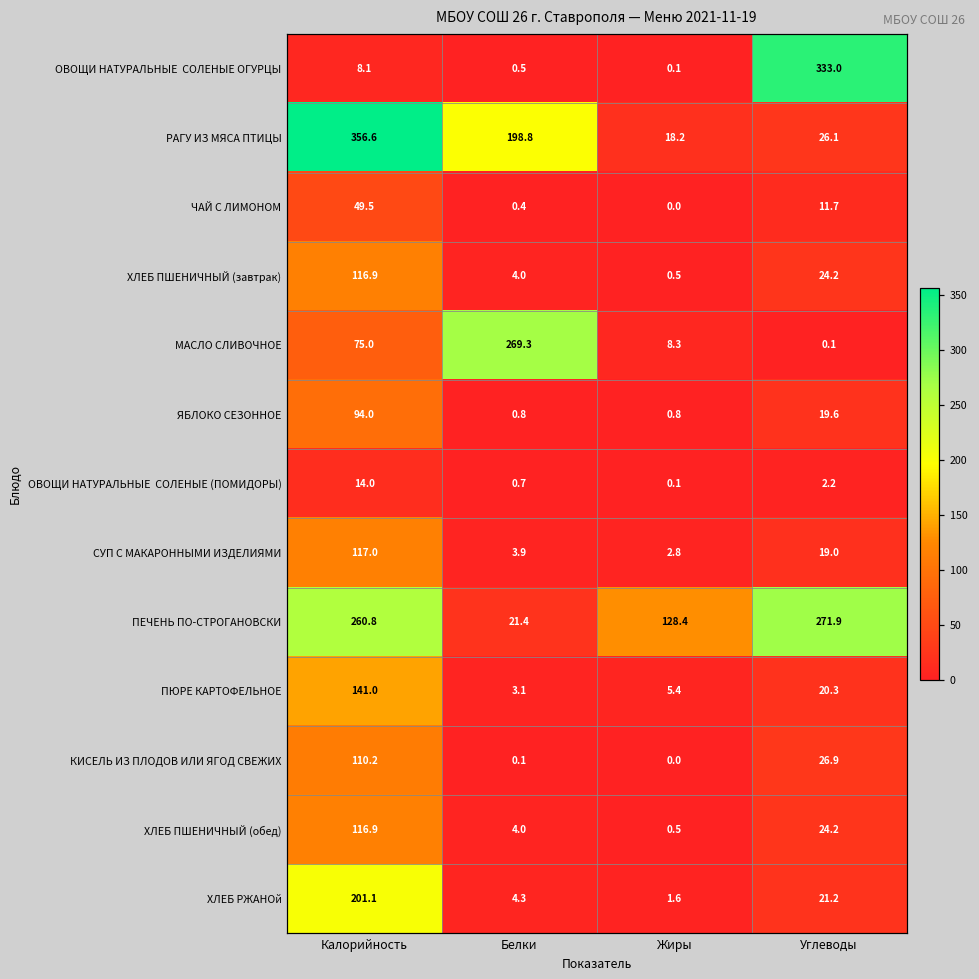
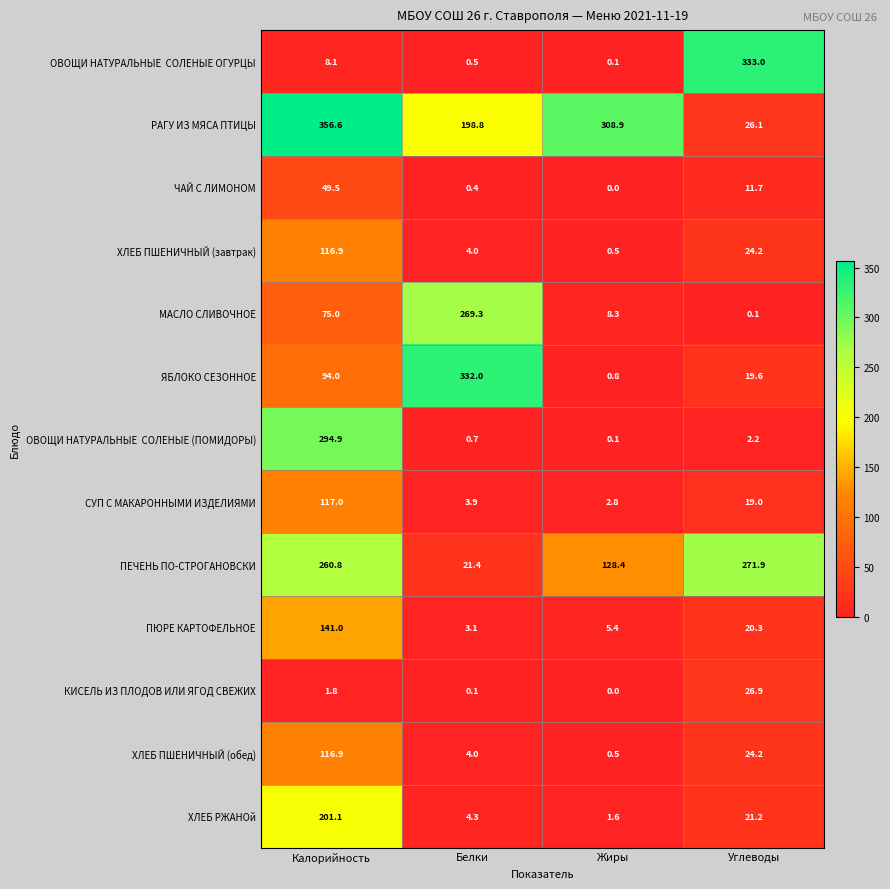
  {
    "ОВОЩИ НАТУРАЛЬНЫЕ СОЛЕНЫЕ ОГУРЦЫ": {
      "Калорийность": 8.1,
      "Белки": 0.5,
      "Жиры": 0.1,
      "Углеводы": 333.0
    },
    "РАГУ ИЗ МЯСА ПТИЦЫ": {
      "Калорийность": 356.6,
      "Белки": 198.8,
-     "Жиры": 18.2,
+     "Жиры": 308.9,
      "Углеводы": 26.1
    },
    "ЧАЙ С ЛИМОНОМ": {
      "Калорийность": 49.5,
      "Белки": 0.4,
      "Жиры": 0.0,
      "Углеводы": 11.7
    },
    "ХЛЕБ ПШЕНИЧНЫЙ (завтрак)": {
      "Калорийность": 116.9,
      "Белки": 4.0,
      "Жиры": 0.5,
      "Углеводы": 24.2
    },
    "МАСЛО СЛИВОЧНОЕ": {
      "Калорийность": 75.0,
      "Белки": 269.3,
      "Жиры": 8.3,
      "Углеводы": 0.1
    },
    "ЯБЛОКО СЕЗОННОЕ": {
      "Калорийность": 94.0,
-     "Белки": 0.8,
+     "Белки": 332.0,
      "Жиры": 0.8,
      "Углеводы": 19.6
    },
    "ОВОЩИ НАТУРАЛЬНЫЕ СОЛЕНЫЕ (ПОМИДОРЫ)": {
-     "Калорийность": 14.0,
+     "Калорийность": 294.9,
      "Белки": 0.7,
      "Жиры": 0.1,
      "Углеводы": 2.2
    },
    "СУП С МАКАРОННЫМИ ИЗДЕЛИЯМИ": {
      "Калорийность": 117.0,
      "Белки": 3.9,
      "Жиры": 2.8,
      "Углеводы": 19.0
    },
    "ПЕЧЕНЬ ПО-СТРОГАНОВСКИ": {
      "Калорийность": 260.8,
      "Белки": 21.4,
      "Жиры": 128.4,
      "Углеводы": 271.9
    },
    "ПЮРЕ КАРТОФЕЛЬНОЕ": {
      "Калорийность": 141.0,
      "Белки": 3.1,
      "Жиры": 5.4,
      "Углеводы": 20.3
    },
    "КИСЕЛЬ ИЗ ПЛОДОВ ИЛИ ЯГОД СВЕЖИХ": {
-     "Калорийность": 110.2,
+     "Калорийность": 1.8,
      "Белки": 0.1,
      "Жиры": 0.0,
      "Углеводы": 26.9
    },
    "ХЛЕБ ПШЕНИЧНЫЙ (обед)": {
      "Калорийность": 116.9,
      "Белки": 4.0,
      "Жиры": 0.5,
      "Углеводы": 24.2
    },
    "ХЛЕБ РЖАНОй": {
      "Калорийность": 201.1,
      "Белки": 4.3,
      "Жиры": 1.6,
      "Углеводы": 21.2
    }
  }
